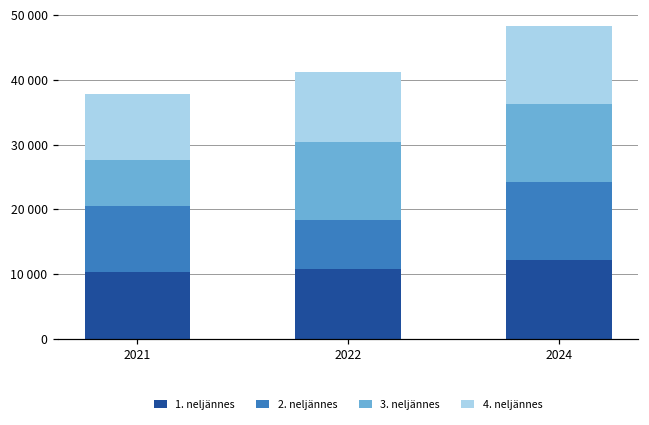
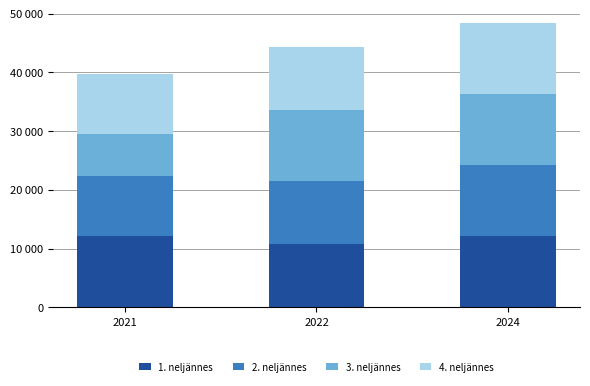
  {
    "1. neljännes": {
-     "2021": 10000,
+     "2021": 12000,
      "2022": 11000,
      "2024": 12000
    },
    "2. neljännes": {
      "2021": 10000,
-     "2022": 8000,
+     "2022": 11000,
      "2024": 12000
    },
    "3. neljännes": {
      "2021": 7000,
      "2022": 12000,
      "2024": 12000
    },
    "4. neljännes": {
      "2021": 10000,
      "2022": 11000,
      "2024": 12000
    }
  }
